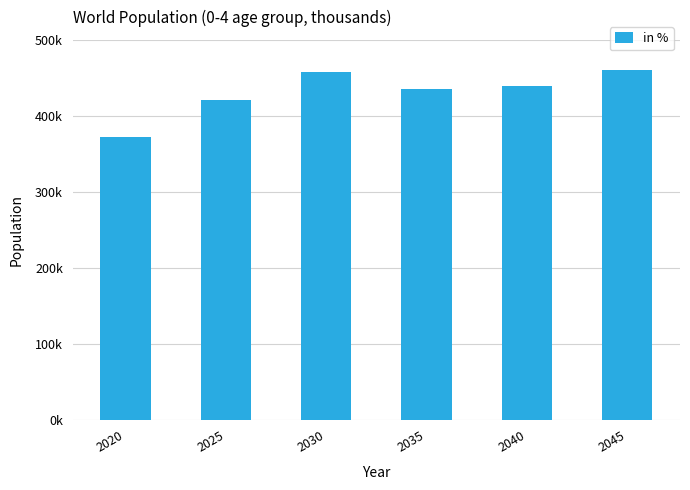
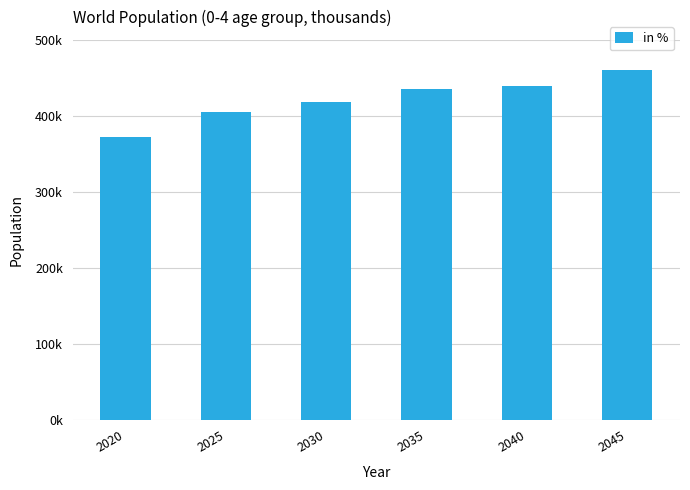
  {
    "2020": 370000,
-   "2025": 420000,
-   "2030": 460000,
+   "2025": 400000,
+   "2030": 420000,
    "2035": 440000,
    "2040": 440000,
    "2045": 460000
  }
